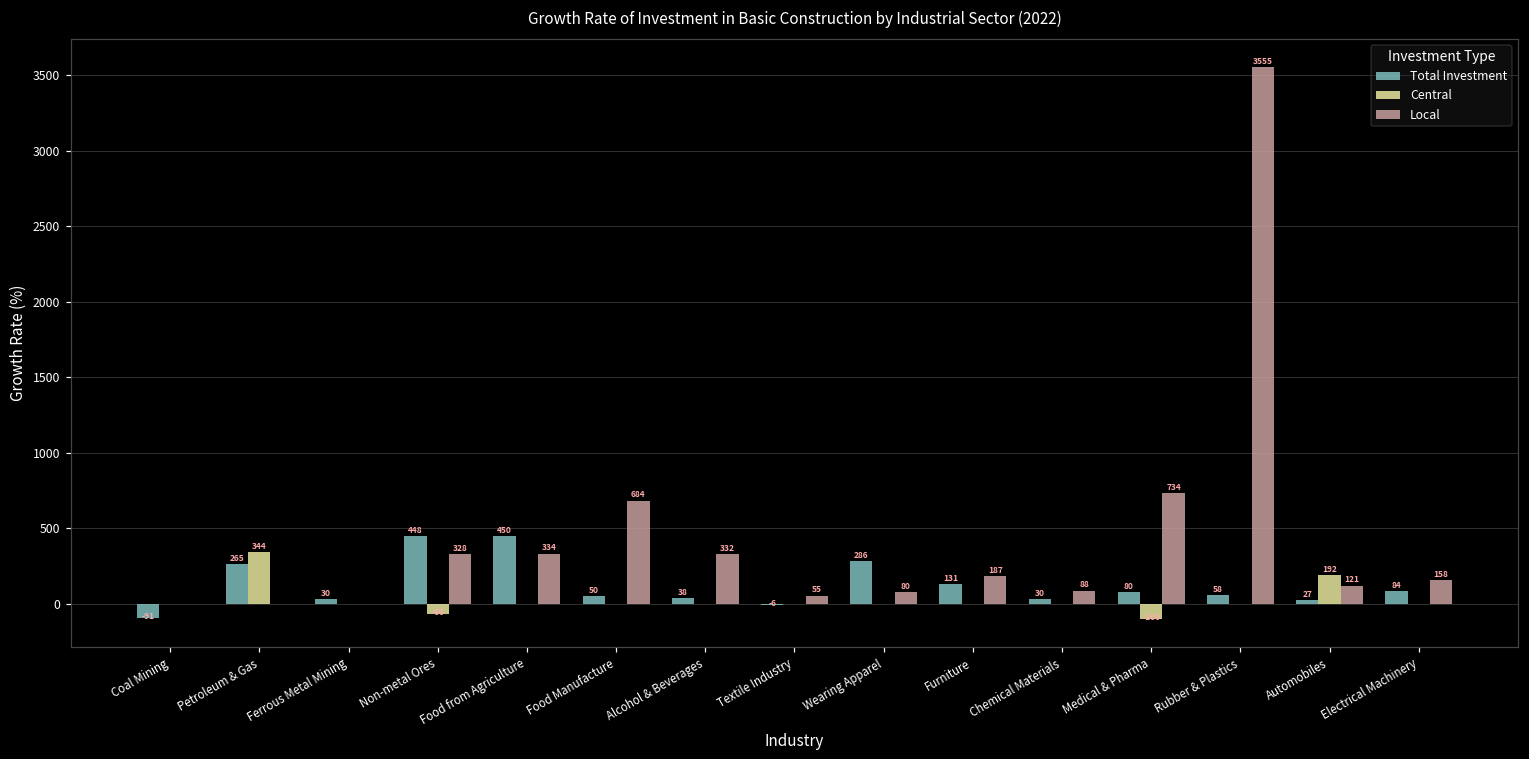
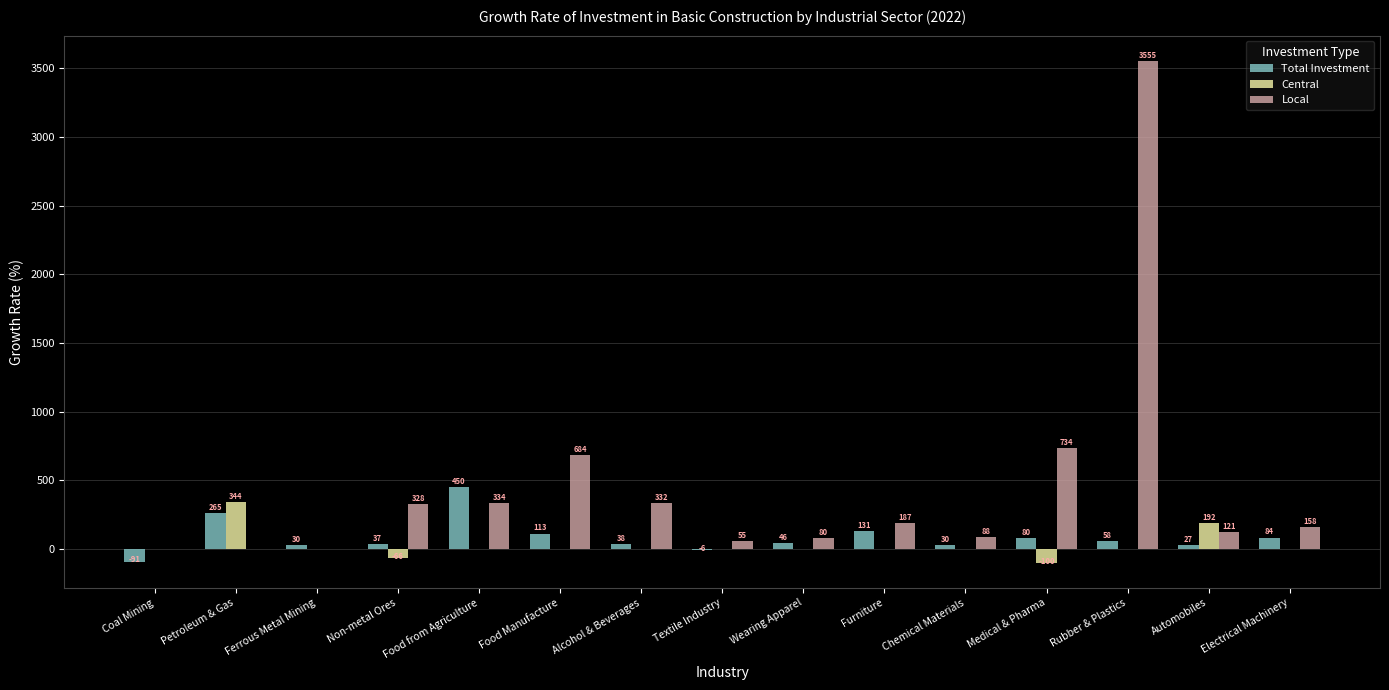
  {
    "Total Investment": {
      "Coal Mining": -91,
      "Petroleum & Gas": 265,
      "Ferrous Metal Mining": 30,
-     "Non-metal Ores": 448,
+     "Non-metal Ores": 37,
      "Food from Agriculture": 450,
-     "Food Manufacture": 50,
+     "Food Manufacture": 113,
      "Alcohol & Beverages": 38,
      "Textile Industry": -6,
-     "Wearing Apparel": 286,
+     "Wearing Apparel": 46,
      "Furniture": 131,
      "Chemical Materials": 30,
      "Medical & Pharma": 80,
      "Rubber & Plastics": 58,
      "Automobiles": 27,
      "Electrical Machinery": 84
    },
    "Central": {
      "Petroleum & Gas": 344,
      "Non-metal Ores": -66,
      "Medical & Pharma": -100,
      "Automobiles": 192
    }
  }
